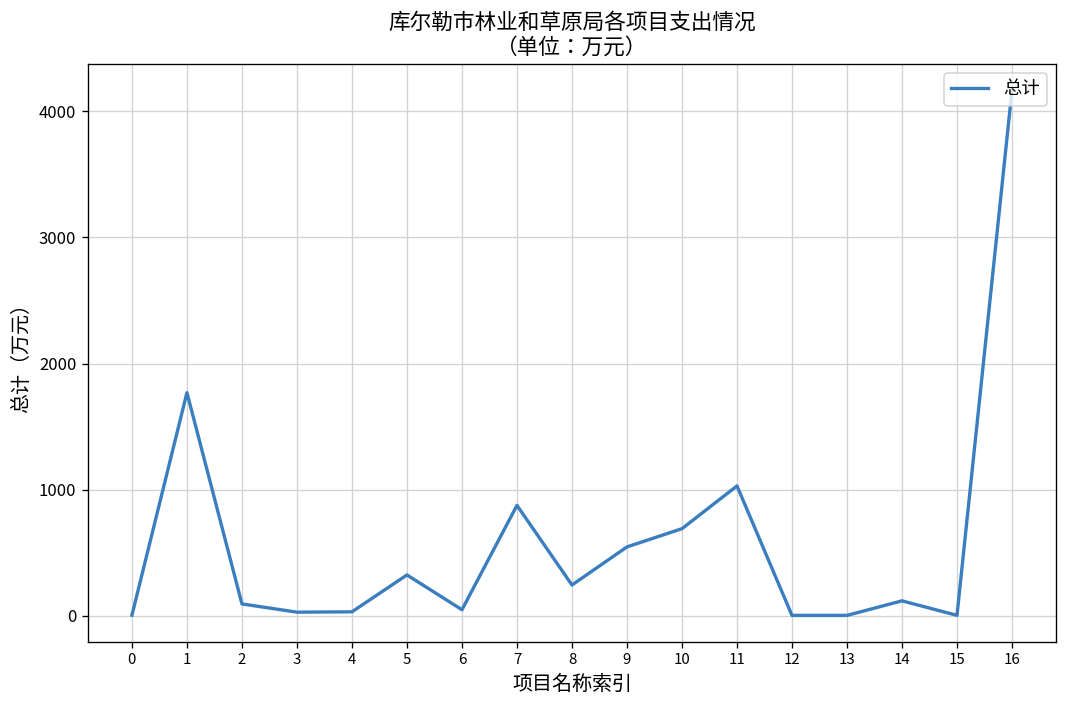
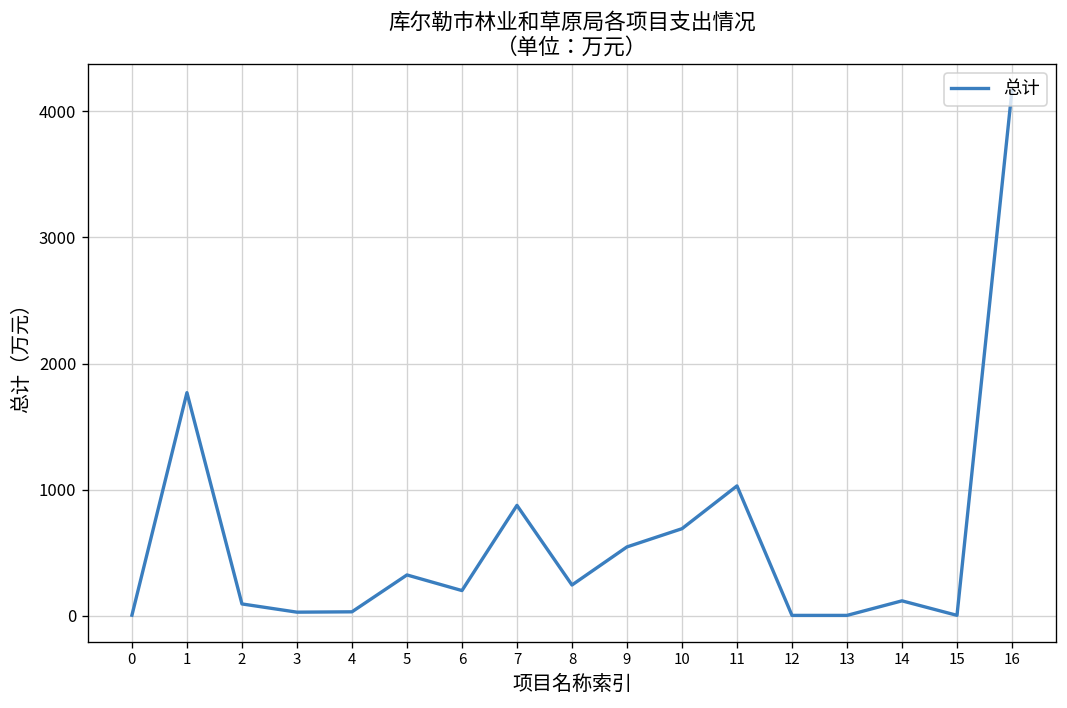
  {
    "0": 0,
    "1": 1770,
    "2": 90,
    "3": 30,
    "4": 30,
    "5": 320,
-   "6": 50,
+   "6": 200,
    "7": 880,
    "8": 240,
    "9": 550,
    "10": 690,
    "11": 1030,
    "12": 0,
    "13": 0,
    "14": 120,
    "15": 0
  }
